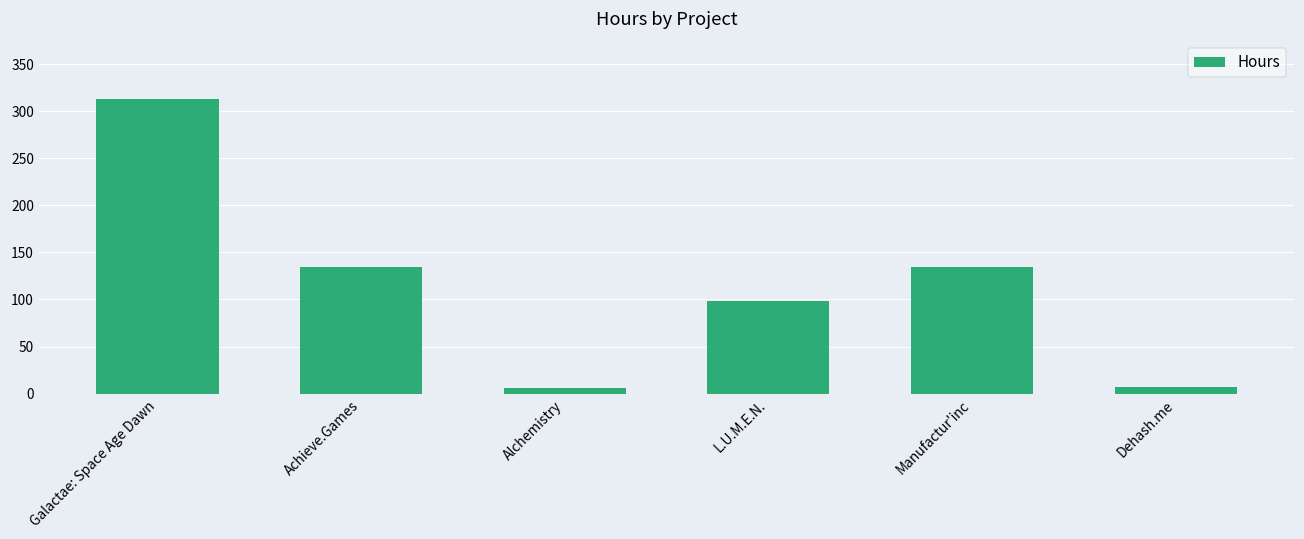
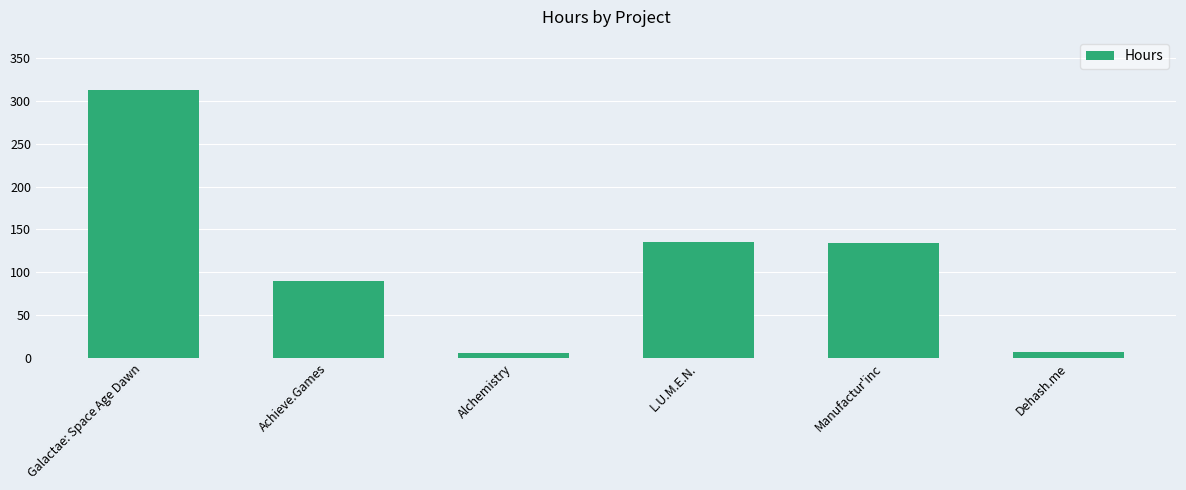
  {
    "Galactae: Space Age Dawn": 310,
-   "Achieve.Games": 130,
+   "Achieve.Games": 90,
    "Alchemistry": 10,
-   "L.U.M.E.N.": 100,
+   "L.U.M.E.N.": 140,
    "Manufactur'inc": 130,
    "Dehash.me": 10
  }
